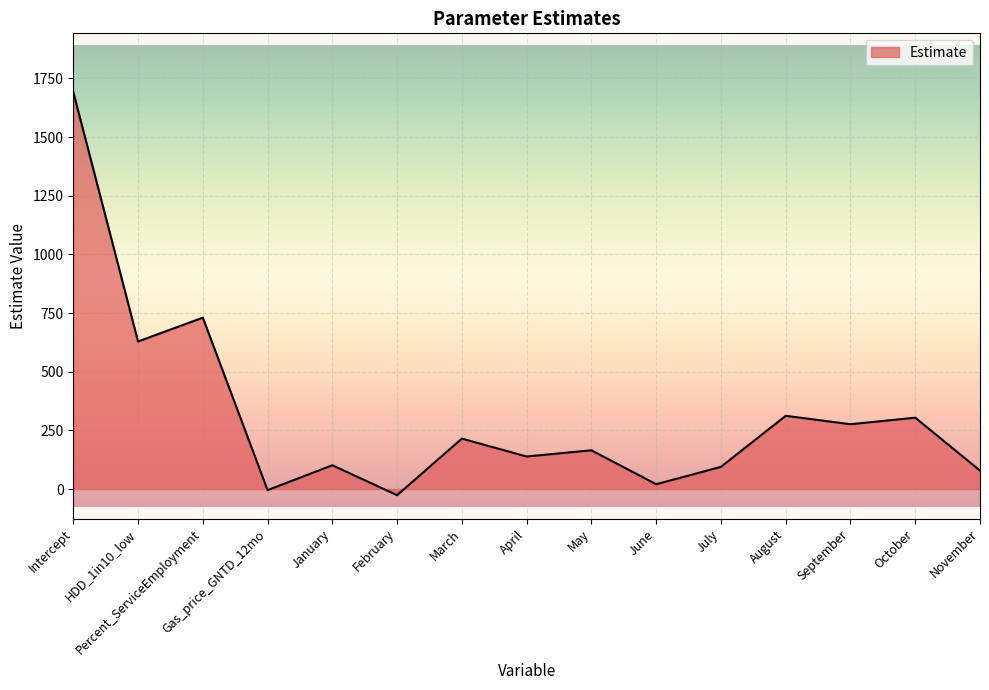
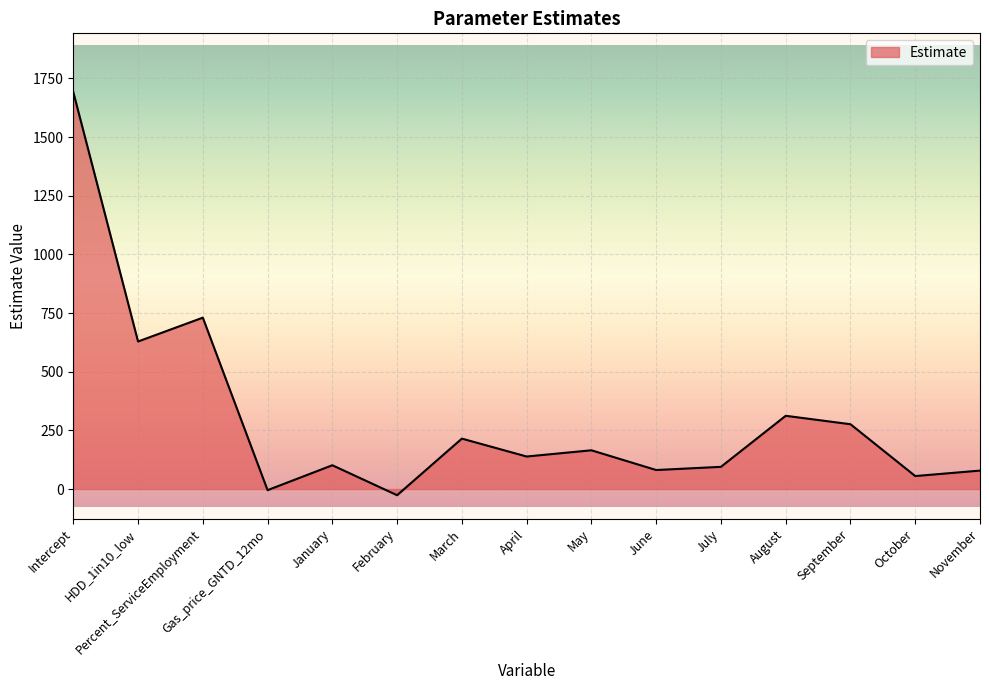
  {
    "Estimate": {
-     "June": 20,
-     "October": 300
+     "June": 80,
+     "October": 60
    }
  }
